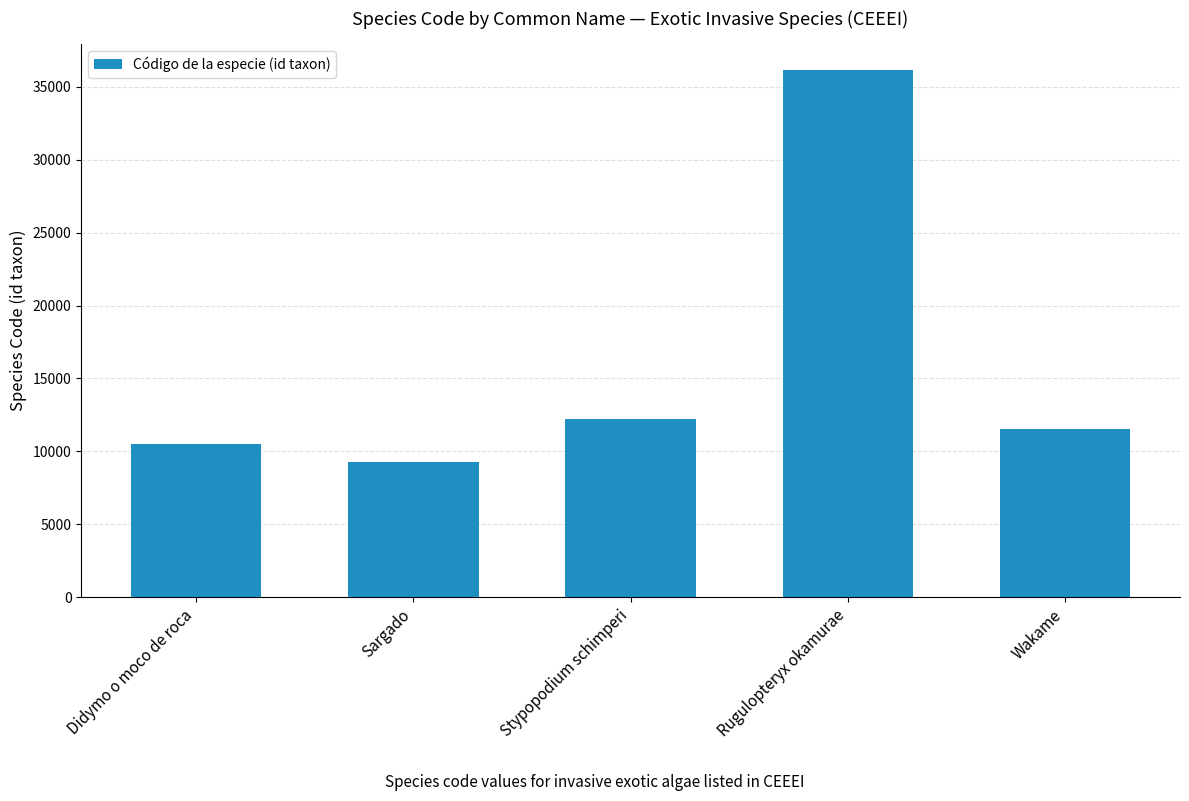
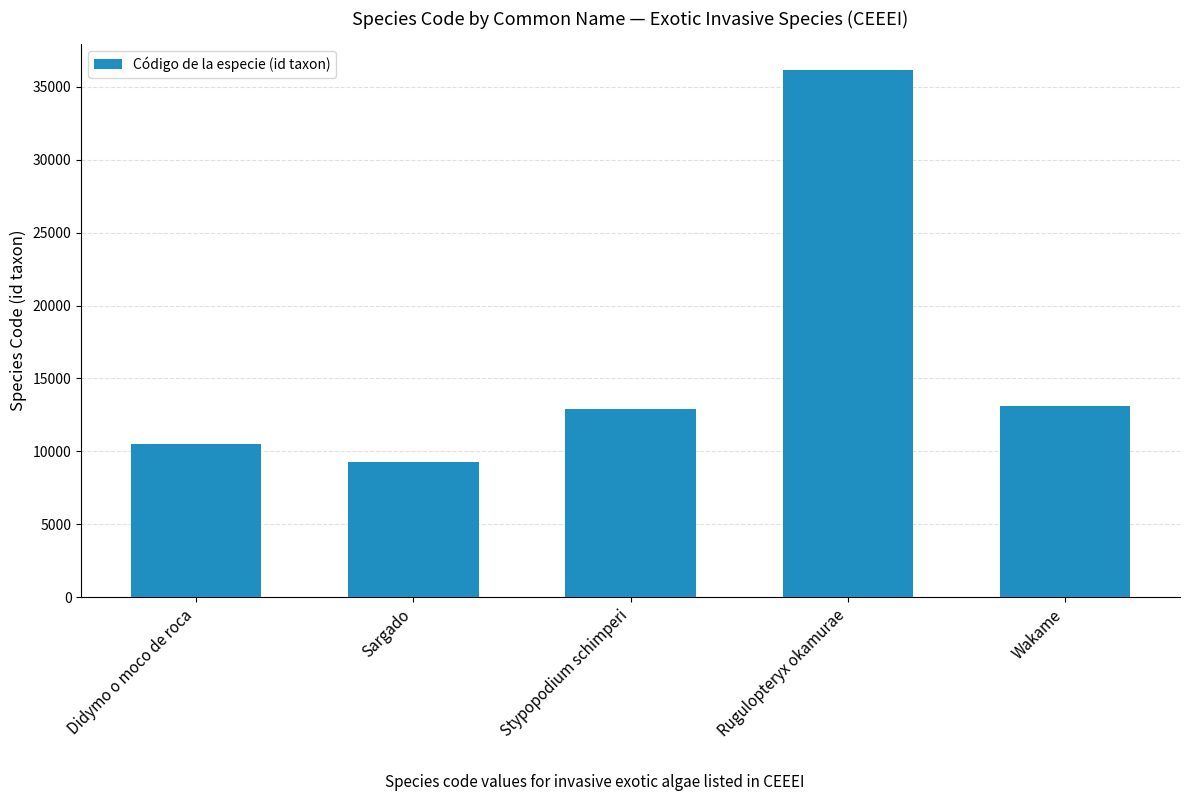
  {
    "Didymo o moco de roca": 10500,
    "Sargado": 9300,
-   "Stypopodium schimperi": 12200,
+   "Stypopodium schimperi": 12900,
    "Rugulopteryx okamurae": 36100,
-   "Wakame": 11500
+   "Wakame": 13100
  }
